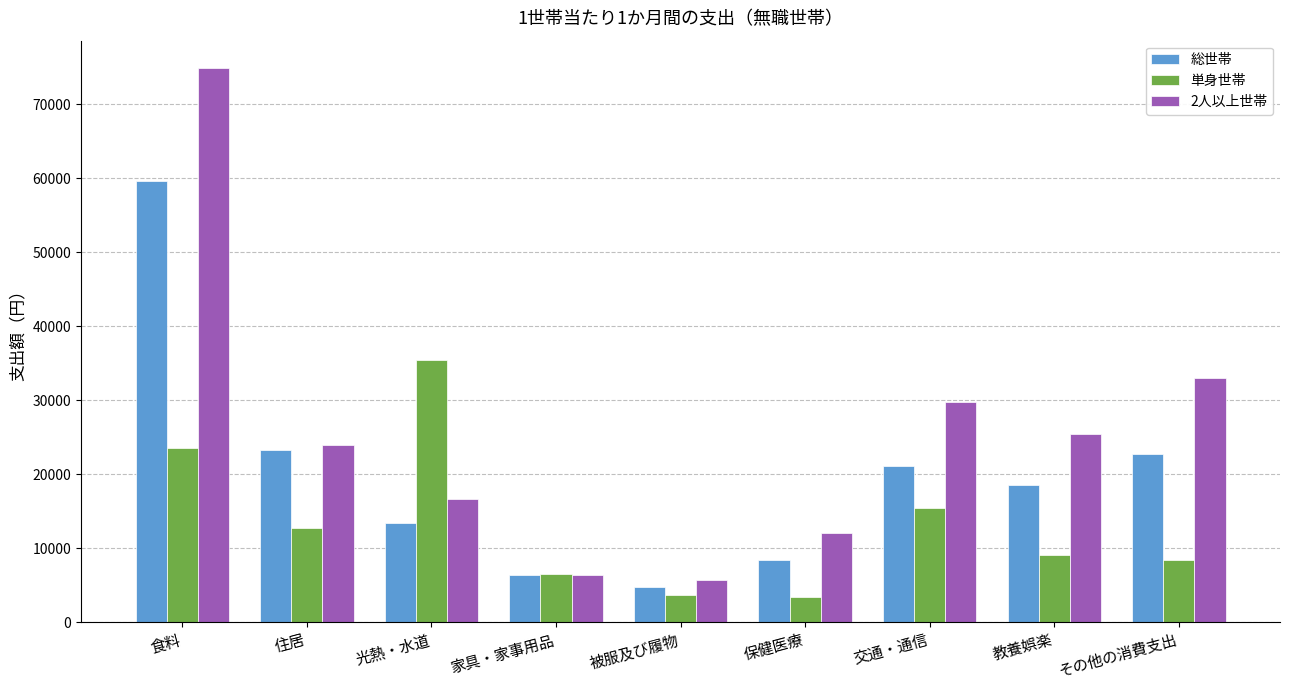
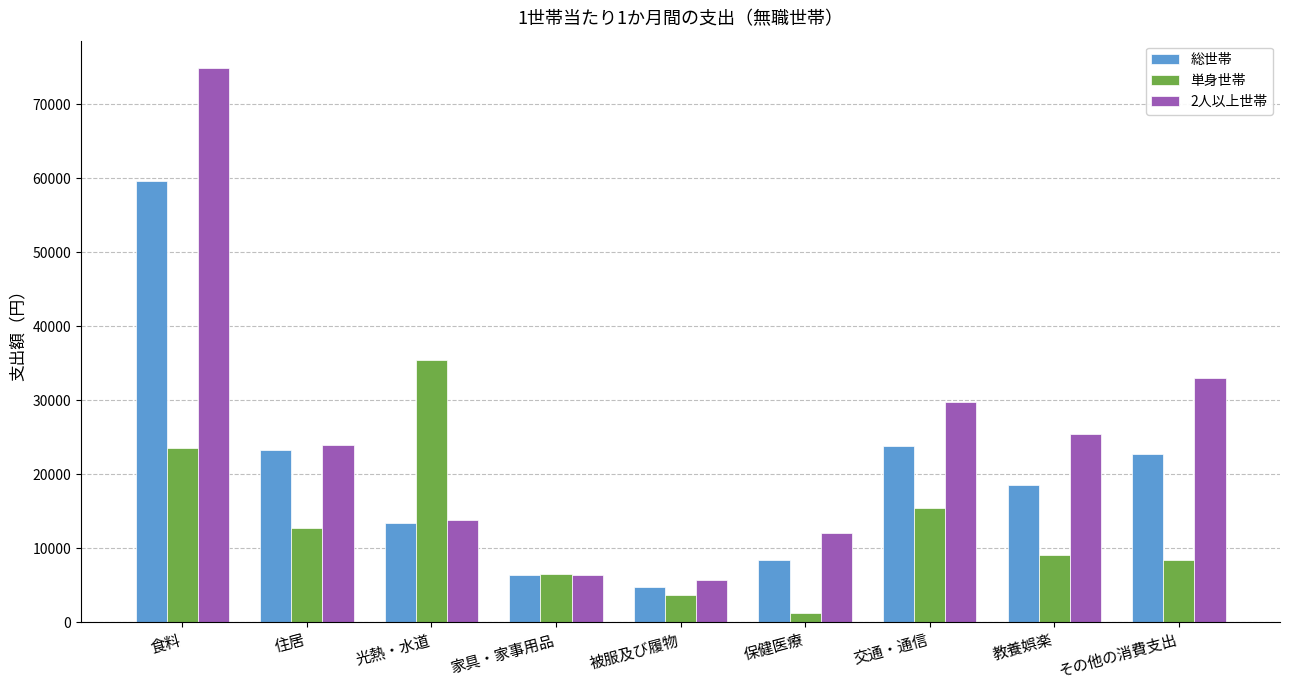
  {
    "総世帯": {
      "食料": 60000,
      "住居": 23000,
      "光熱・水道": 13000,
      "家具・家事用品": 6000,
      "被服及び履物": 5000,
      "保健医療": 8000,
-     "交通・通信": 21000,
+     "交通・通信": 24000,
      "教養娯楽": 19000,
      "その他の消費支出": 23000
    },
    "単身世帯": {
      "食料": 24000,
      "住居": 13000,
      "光熱・水道": 35000,
      "家具・家事用品": 7000,
      "被服及び履物": 4000,
-     "保健医療": 3000,
+     "保健医療": 1000,
      "交通・通信": 15000,
      "教養娯楽": 9000,
      "その他の消費支出": 8000
    },
    "2人以上世帯": {
      "食料": 75000,
      "住居": 24000,
-     "光熱・水道": 17000,
+     "光熱・水道": 14000,
      "家具・家事用品": 6000,
      "被服及び履物": 6000,
      "保健医療": 12000,
      "交通・通信": 30000,
      "教養娯楽": 25000,
      "その他の消費支出": 33000
    }
  }
